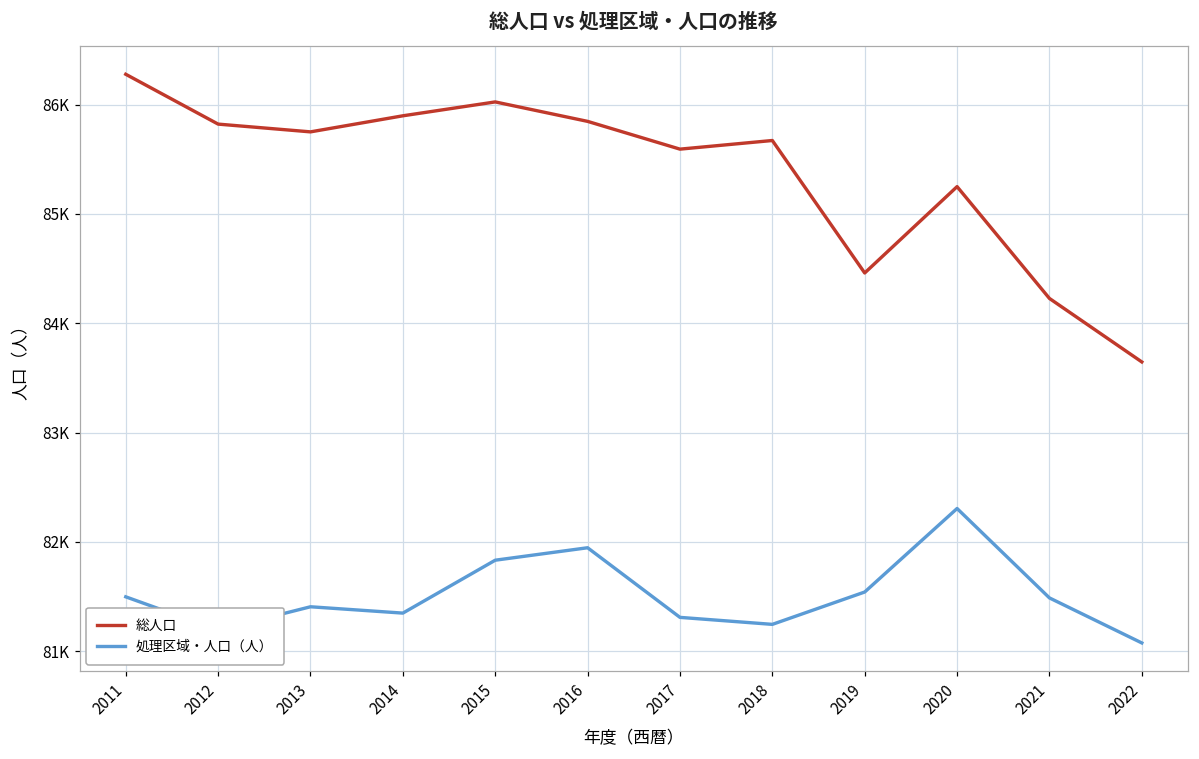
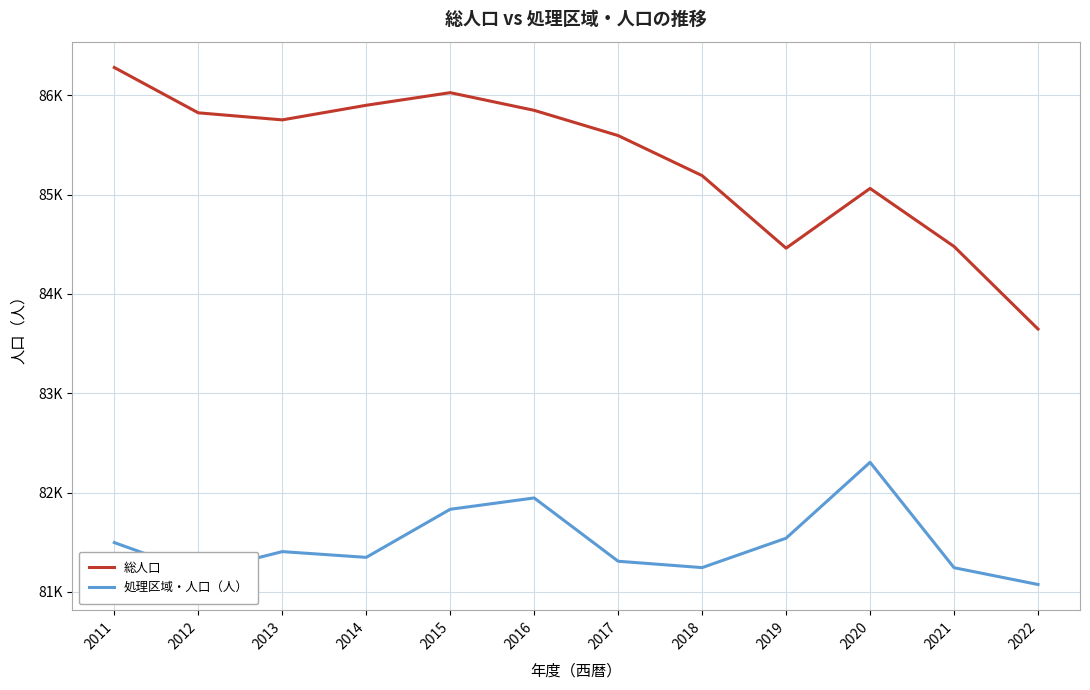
  {
    "総人口": {
      "2011": 86300,
      "2012": 85800,
      "2013": 85800,
      "2014": 85900,
      "2015": 86000,
      "2016": 85800,
      "2017": 85600,
-     "2018": 85700,
+     "2018": 85200,
      "2019": 84500,
-     "2020": 85300,
-     "2021": 84200,
+     "2020": 85100,
+     "2021": 84500,
      "2022": 83600
    },
    "処理区域・人口（人）": {
      "2011": 81500,
      "2013": 81400,
      "2014": 81300,
      "2015": 81800,
      "2016": 81900,
      "2017": 81300,
      "2018": 81200,
      "2019": 81500,
      "2020": 82300,
-     "2021": 81500,
+     "2021": 81200,
      "2022": 81100
    }
  }
